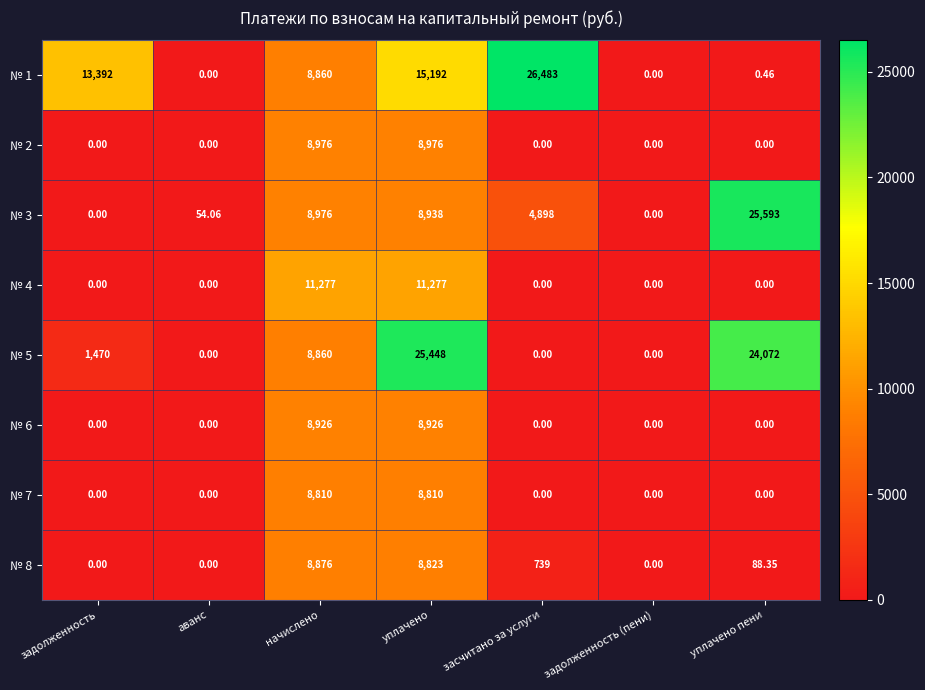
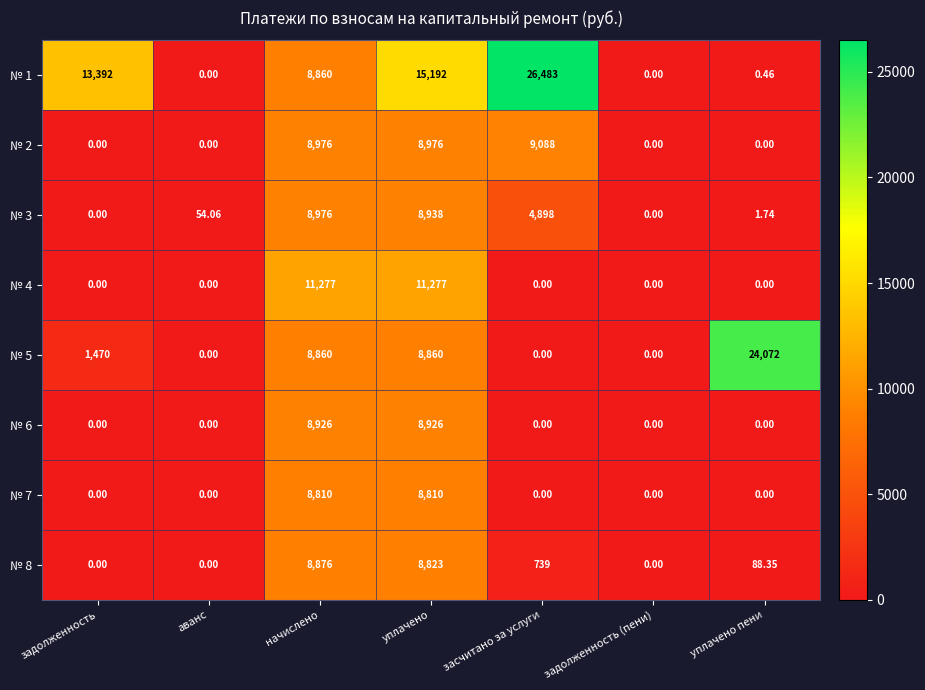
  {
    "№ 1": {
      "задолженность": "13,392",
      "аванс": "0.00",
      "начислено": "8,860",
      "уплачено": "15,192",
      "засчитано за услуги": "26,483",
      "задолженность (пени)": "0.00",
      "уплачено пени": "0.46"
    },
    "№ 2": {
      "задолженность": "0.00",
      "аванс": "0.00",
      "начислено": "8,976",
      "уплачено": "8,976",
-     "засчитано за услуги": "0.00",
+     "засчитано за услуги": "9,088",
      "задолженность (пени)": "0.00",
      "уплачено пени": "0.00"
    },
    "№ 3": {
      "задолженность": "0.00",
      "аванс": "54.06",
      "начислено": "8,976",
      "уплачено": "8,938",
      "засчитано за услуги": "4,898",
      "задолженность (пени)": "0.00",
-     "уплачено пени": "25,593"
+     "уплачено пени": "1.74"
    },
    "№ 4": {
      "задолженность": "0.00",
      "аванс": "0.00",
      "начислено": "11,277",
      "уплачено": "11,277",
      "засчитано за услуги": "0.00",
      "задолженность (пени)": "0.00",
      "уплачено пени": "0.00"
    },
    "№ 5": {
      "задолженность": "1,470",
      "аванс": "0.00",
      "начислено": "8,860",
-     "уплачено": "25,448",
+     "уплачено": "8,860",
      "засчитано за услуги": "0.00",
      "задолженность (пени)": "0.00",
      "уплачено пени": "24,072"
    },
    "№ 6": {
      "задолженность": "0.00",
      "аванс": "0.00",
      "начислено": "8,926",
      "уплачено": "8,926",
      "засчитано за услуги": "0.00",
      "задолженность (пени)": "0.00",
      "уплачено пени": "0.00"
    },
    "№ 7": {
      "задолженность": "0.00",
      "аванс": "0.00",
      "начислено": "8,810",
      "уплачено": "8,810",
      "засчитано за услуги": "0.00",
      "задолженность (пени)": "0.00",
      "уплачено пени": "0.00"
    },
    "№ 8": {
      "задолженность": "0.00",
      "аванс": "0.00",
      "начислено": "8,876",
      "уплачено": "8,823",
      "засчитано за услуги": "739",
      "задолженность (пени)": "0.00",
      "уплачено пени": "88.35"
    }
  }
